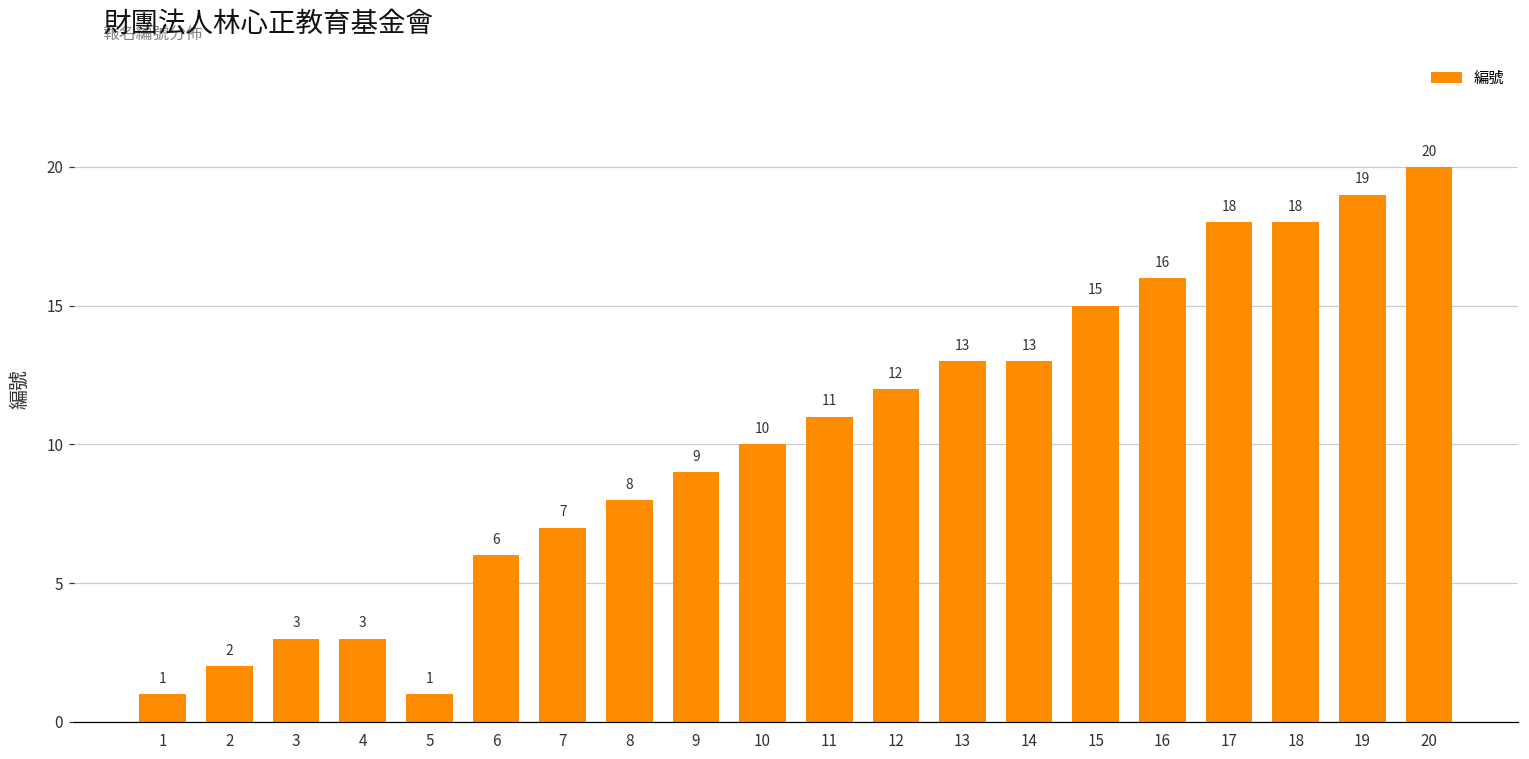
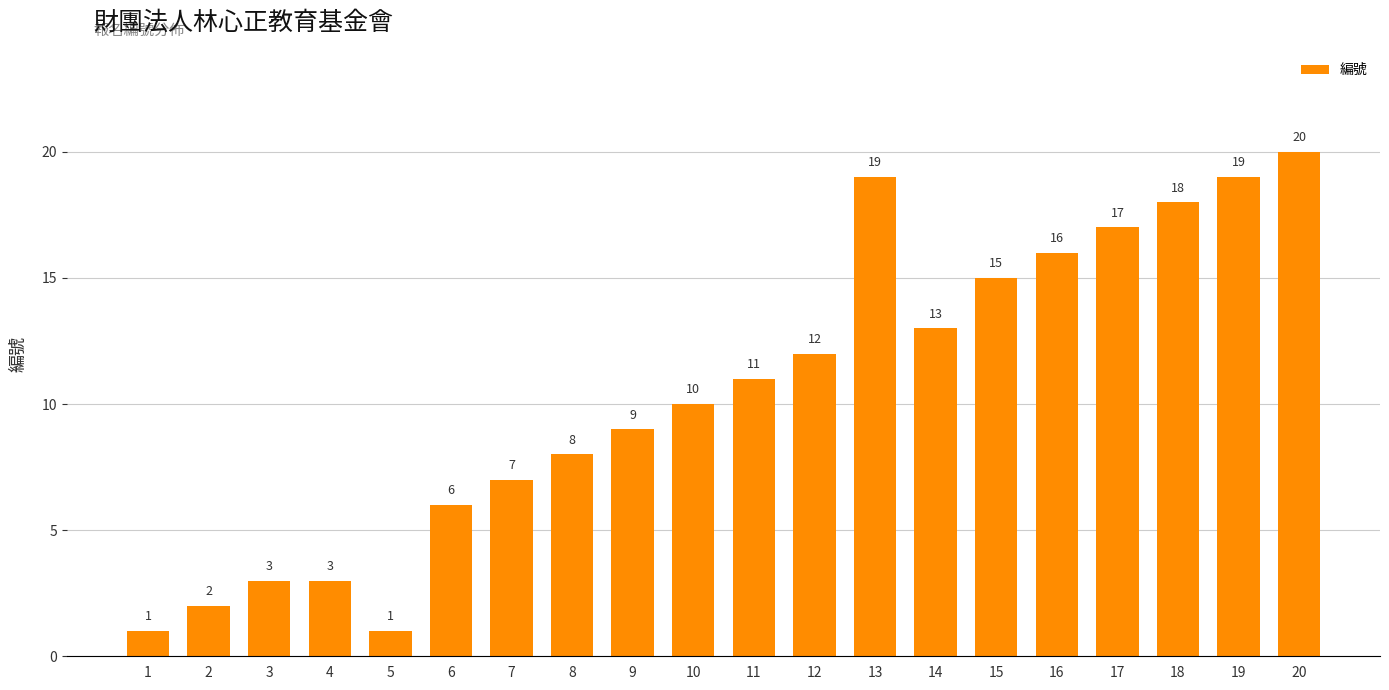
  {
    "1": 1,
    "2": 2,
    "3": 3,
    "4": 3,
    "5": 1,
    "6": 6,
    "7": 7,
    "8": 8,
    "9": 9,
    "10": 10,
    "11": 11,
    "12": 12,
-   "13": 13,
+   "13": 19,
    "14": 13,
    "15": 15,
    "16": 16,
-   "17": 18,
+   "17": 17,
    "18": 18,
    "19": 19,
    "20": 20
  }
